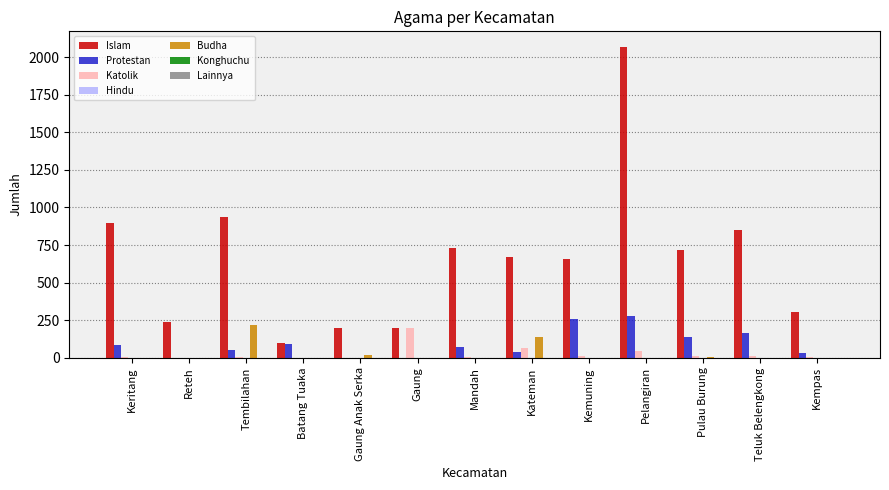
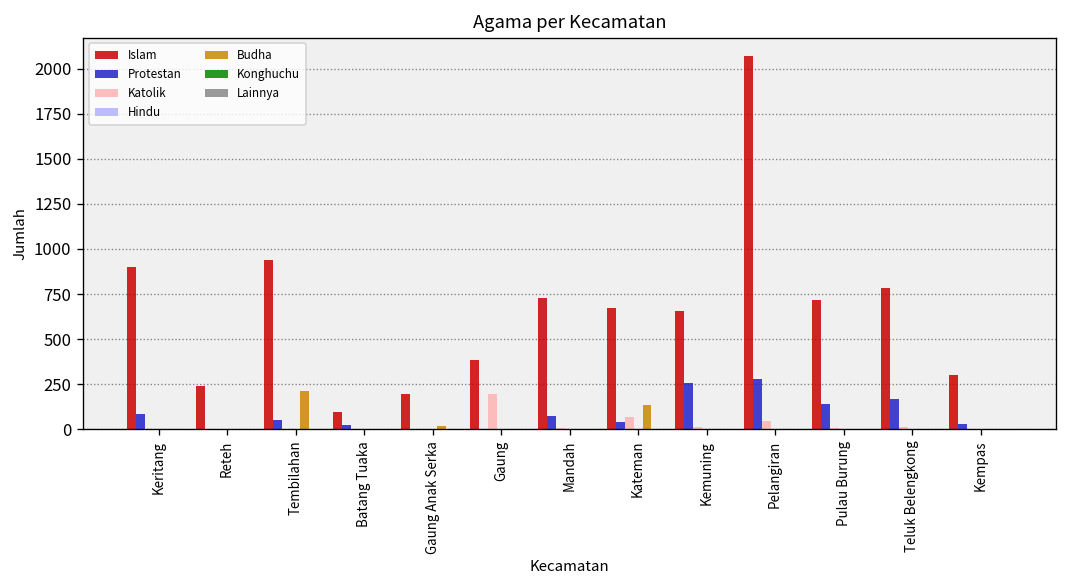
  {
    "Islam": {
      "Keritang": 900,
      "Reteh": 240,
      "Tembilahan": 940,
      "Batang Tuaka": 100,
      "Gaung Anak Serka": 200,
-     "Gaung": 200,
+     "Gaung": 380,
      "Mandah": 730,
      "Kateman": 670,
      "Kemuning": 660,
      "Pelangiran": 2070,
      "Pulau Burung": 720,
-     "Teluk Belengkong": 850,
+     "Teluk Belengkong": 780,
      "Kempas": 300
    },
    "Protestan": {
      "Keritang": 80,
      "Reteh": 0,
      "Tembilahan": 50,
-     "Batang Tuaka": 90,
+     "Batang Tuaka": 30,
      "Gaung Anak Serka": 0,
      "Gaung": 0,
      "Mandah": 70,
      "Kateman": 40,
      "Kemuning": 260,
      "Pelangiran": 280,
      "Pulau Burung": 140,
      "Teluk Belengkong": 170,
      "Kempas": 30
    },
    "Katolik": {
      "Reteh": 0,
      "Batang Tuaka": 0,
      "Gaung Anak Serka": 0,
      "Gaung": 200,
      "Kateman": 70,
      "Pelangiran": 40
    },
    "Hindu": {
      "Keritang": 0,
      "Reteh": 0,
      "Tembilahan": 0,
      "Batang Tuaka": 0,
      "Gaung Anak Serka": 0,
      "Gaung": 0,
      "Mandah": 0,
      "Kateman": 0,
      "Kemuning": 0,
      "Pelangiran": 0,
      "Pulau Burung": 0,
      "Teluk Belengkong": 0,
      "Kempas": 0
    },
    "Budha": {
      "Keritang": 0,
      "Reteh": 0,
      "Tembilahan": 210,
      "Batang Tuaka": 0,
      "Gaung Anak Serka": 20,
      "Gaung": 0,
      "Mandah": 0,
      "Kateman": 140,
      "Kemuning": 0,
      "Pelangiran": 0,
      "Teluk Belengkong": 0,
      "Kempas": 0
    },
    "Konghuchu": {
      "Keritang": 0,
      "Reteh": 0,
      "Tembilahan": 0,
      "Batang Tuaka": 0,
      "Gaung Anak Serka": 0,
      "Gaung": 0,
      "Mandah": 0,
      "Kateman": 0,
      "Kemuning": 0,
      "Pelangiran": 0,
      "Pulau Burung": 0,
      "Teluk Belengkong": 0,
      "Kempas": 0
    },
    "Lainnya": {
      "Keritang": 0,
      "Reteh": 0,
      "Tembilahan": 0,
      "Batang Tuaka": 0,
      "Gaung Anak Serka": 0,
      "Gaung": 0,
      "Mandah": 0,
      "Kateman": 0,
      "Kemuning": 0,
      "Pelangiran": 0,
      "Pulau Burung": 0,
      "Teluk Belengkong": 0,
      "Kempas": 0
    }
  }
